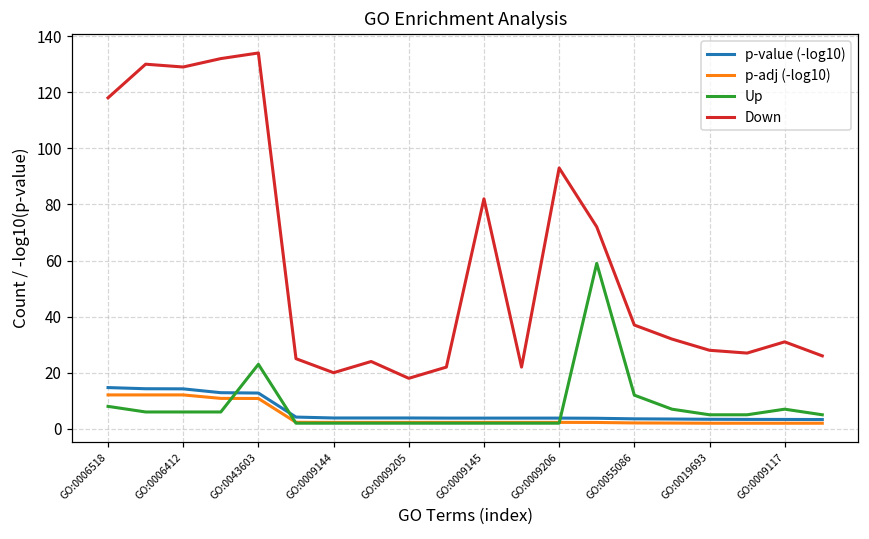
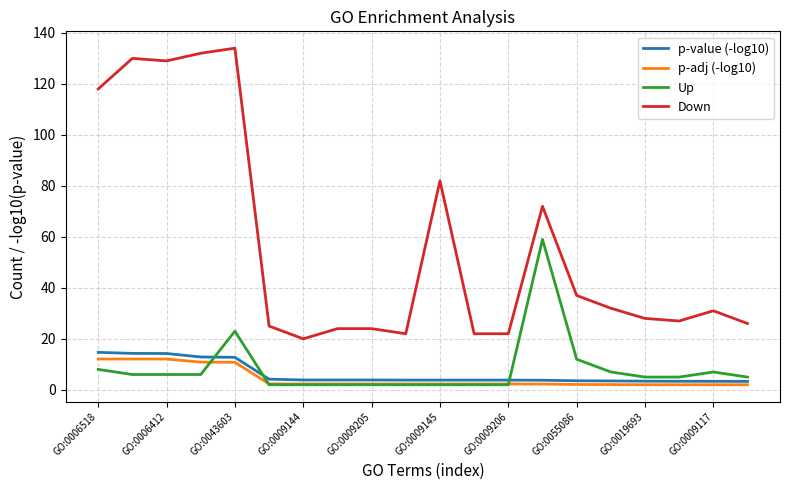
  {
    "p-value (-log10)": {
      "GO:0006518": 15,
      "GO:0006412": 14,
      "GO:0043603": 13,
      "GO:0009144": 4,
      "GO:0009205": 4,
      "GO:0009145": 4,
      "GO:0009206": 4,
      "GO:0055086": 4,
      "GO:0019693": 3,
      "GO:0009117": 3
    },
    "p-adj (-log10)": {
      "GO:0006518": 12,
      "GO:0006412": 12,
      "GO:0043603": 11,
      "GO:0055086": 2,
      "GO:0019693": 2,
      "GO:0009117": 2
    },
    "Up": {
      "GO:0006518": 8,
      "GO:0006412": 6,
      "GO:0043603": 23,
      "GO:0055086": 12,
      "GO:0019693": 5,
      "GO:0009117": 7
    },
    "Down": {
      "GO:0006518": 118,
      "GO:0006412": 129,
      "GO:0043603": 134,
      "GO:0009144": 20,
-     "GO:0009205": 18,
+     "GO:0009205": 24,
      "GO:0009145": 82,
-     "GO:0009206": 93,
+     "GO:0009206": 22,
      "GO:0055086": 37,
      "GO:0019693": 28,
      "GO:0009117": 31
    }
  }
